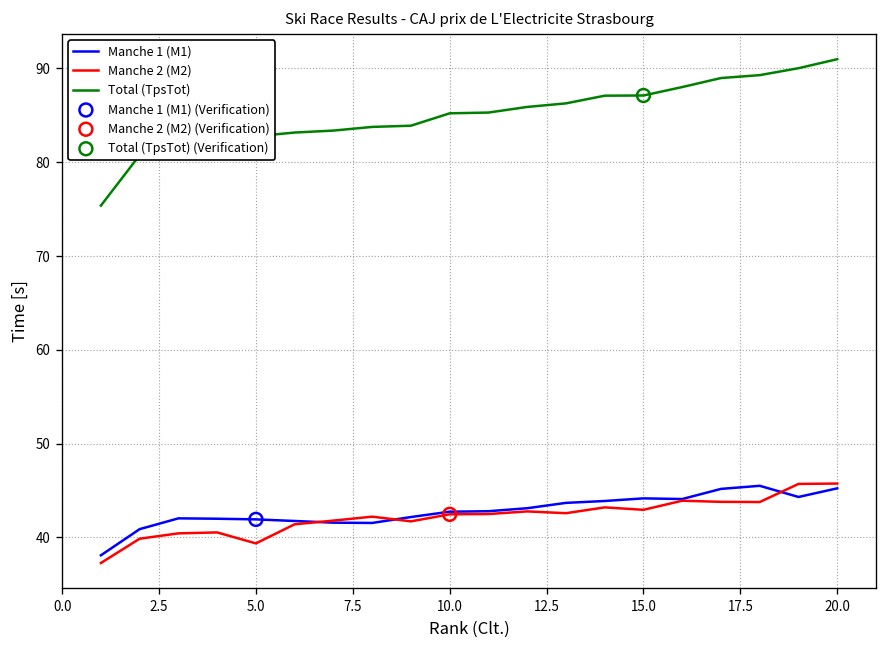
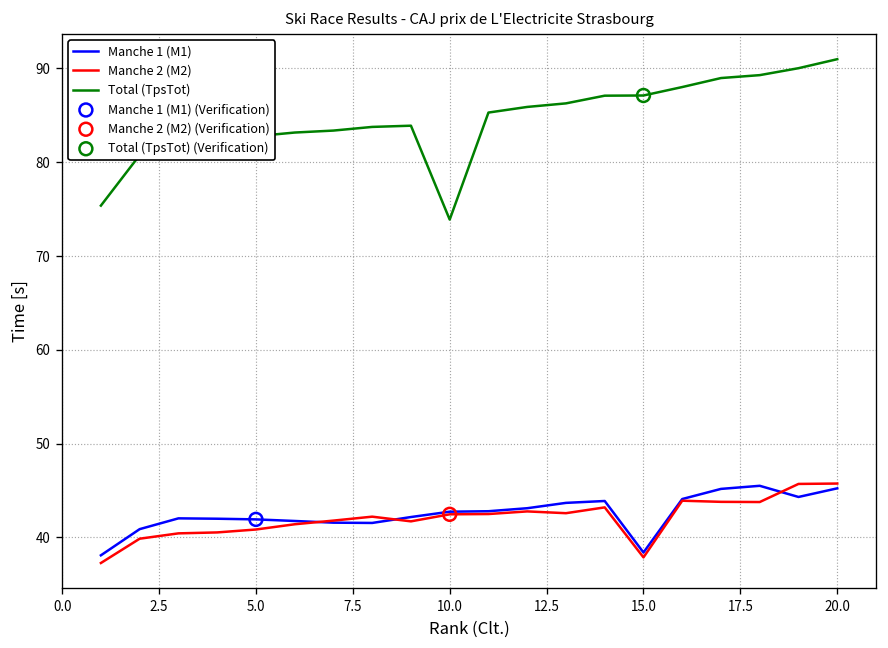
  {
    "Manche 1 (M1)": {
-     "15.0": 44,
+     "15.0": 38,
      "20.0": 45
    },
    "Manche 2 (M2)": {
-     "5.0": 39,
-     "15.0": 43,
+     "5.0": 41,
+     "15.0": 38,
      "20.0": 46
    },
    "Total (TpsTot)": {
-     "10.0": 85,
+     "10.0": 74,
      "20.0": 91
    }
  }
